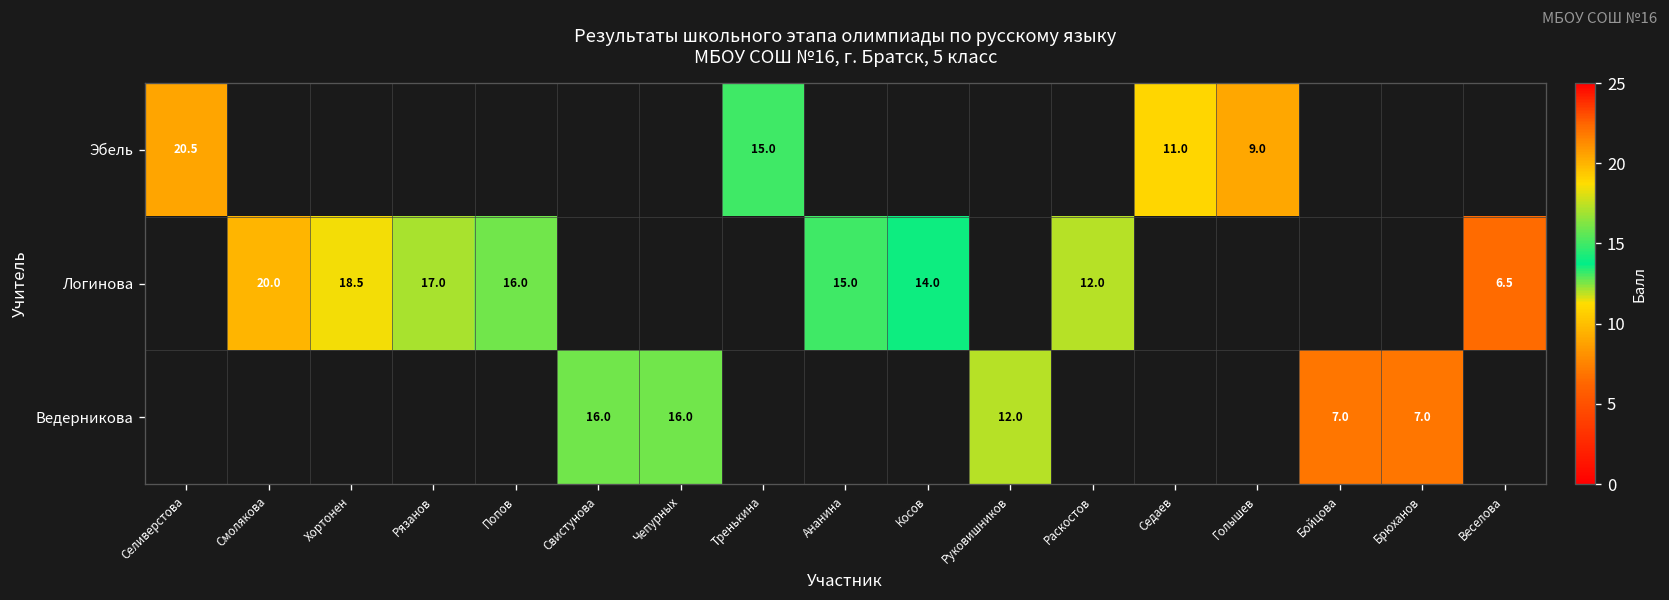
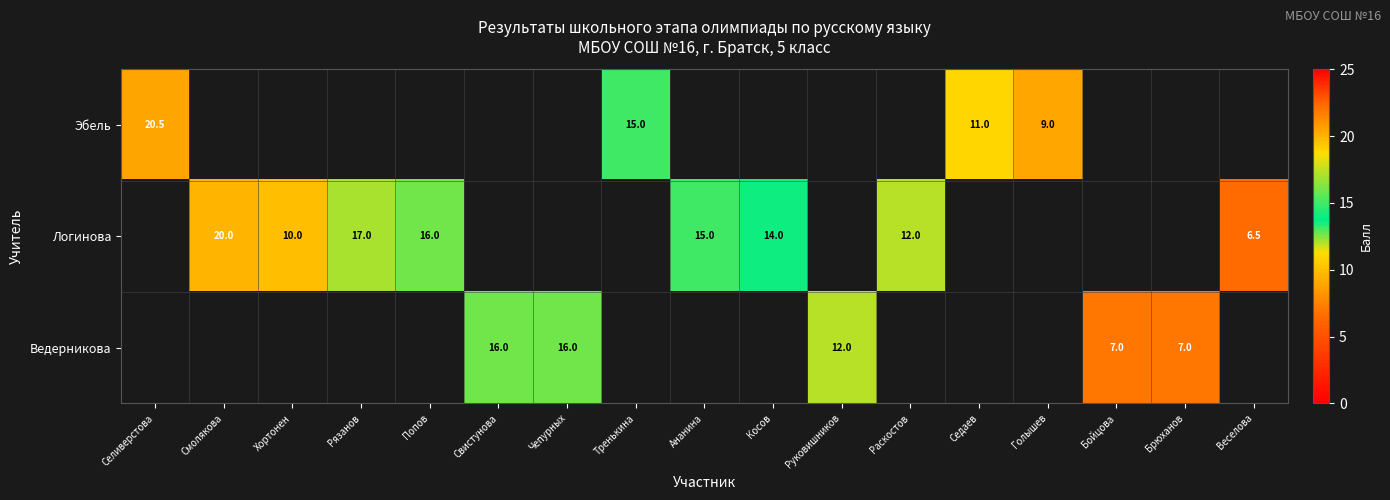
  {
    "Эбель": {
      "Селиверстова": 20.5,
      "Тренькина": 15.0,
      "Седаев": 11.0,
      "Голышев": 9.0
    },
    "Логинова": {
      "Смолякова": 20.0,
-     "Хортонен": 18.5,
+     "Хортонен": 10.0,
      "Рязанов": 17.0,
      "Попов": 16.0,
      "Ананина": 15.0,
      "Косов": 14.0,
      "Раскостов": 12.0,
      "Веселова": 6.5
    },
    "Ведерникова": {
      "Свистунова": 16.0,
      "Чепурных": 16.0,
      "Руковишников": 12.0,
      "Бойцова": 7.0,
      "Брюханов": 7.0
    }
  }
